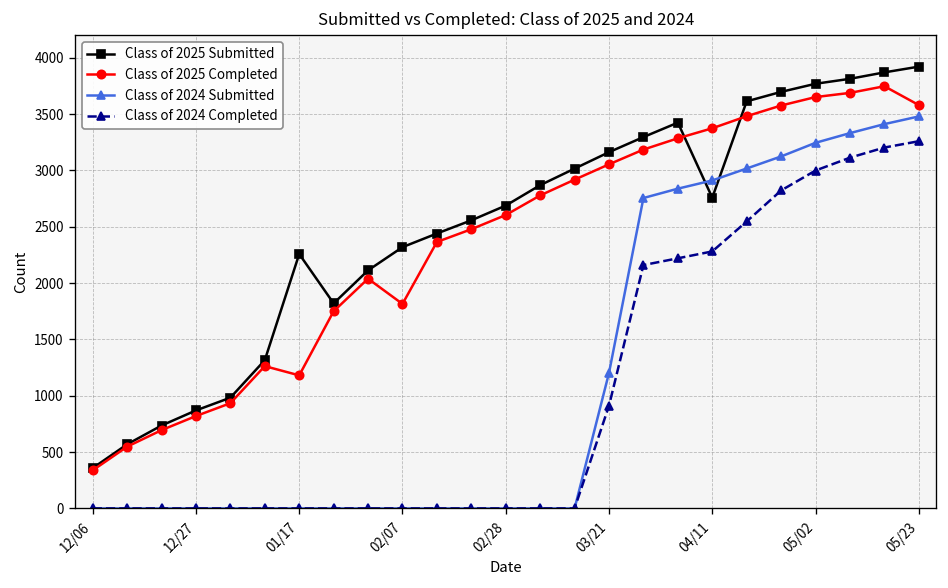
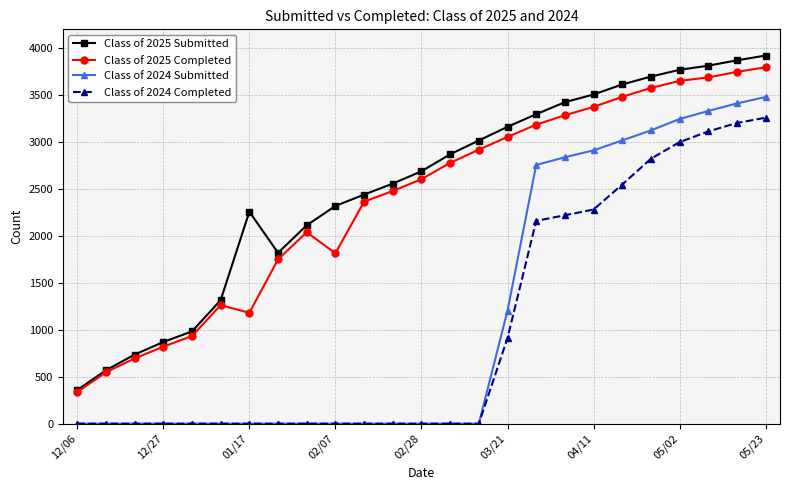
  {
    "Class of 2025 Submitted": {
      "12/27": 900,
      "01/17": 2300,
      "02/07": 2300,
      "02/28": 2700,
      "03/21": 3200,
-     "04/11": 2800,
+     "04/11": 3500,
      "05/02": 3800,
      "05/23": 3900
    },
    "Class of 2025 Completed": {
      "12/27": 800,
      "01/17": 1200,
      "02/07": 1800,
      "02/28": 2600,
      "03/21": 3100,
      "04/11": 3400,
      "05/02": 3700,
-     "05/23": 3600
+     "05/23": 3800
    },
    "Class of 2024 Submitted": {
      "03/21": 1200,
      "04/11": 2900,
      "05/02": 3200,
      "05/23": 3500
    },
    "Class of 2024 Completed": {
      "03/21": 900,
      "04/11": 2300,
      "05/02": 3000,
      "05/23": 3300
    }
  }
